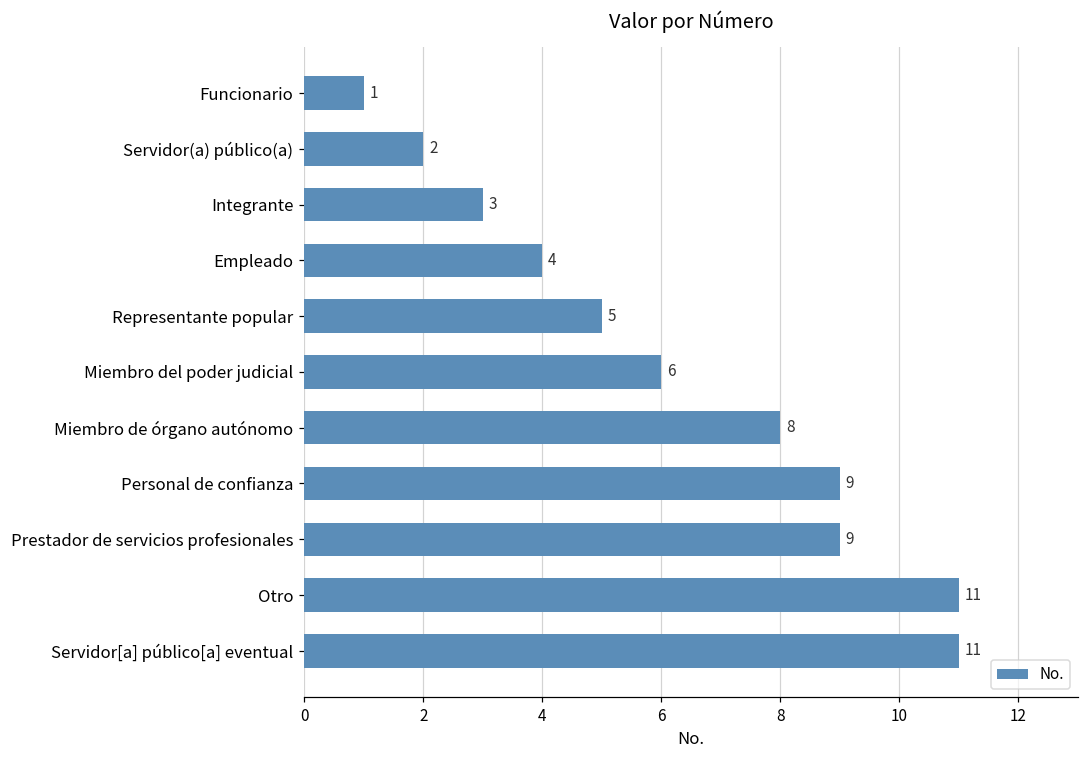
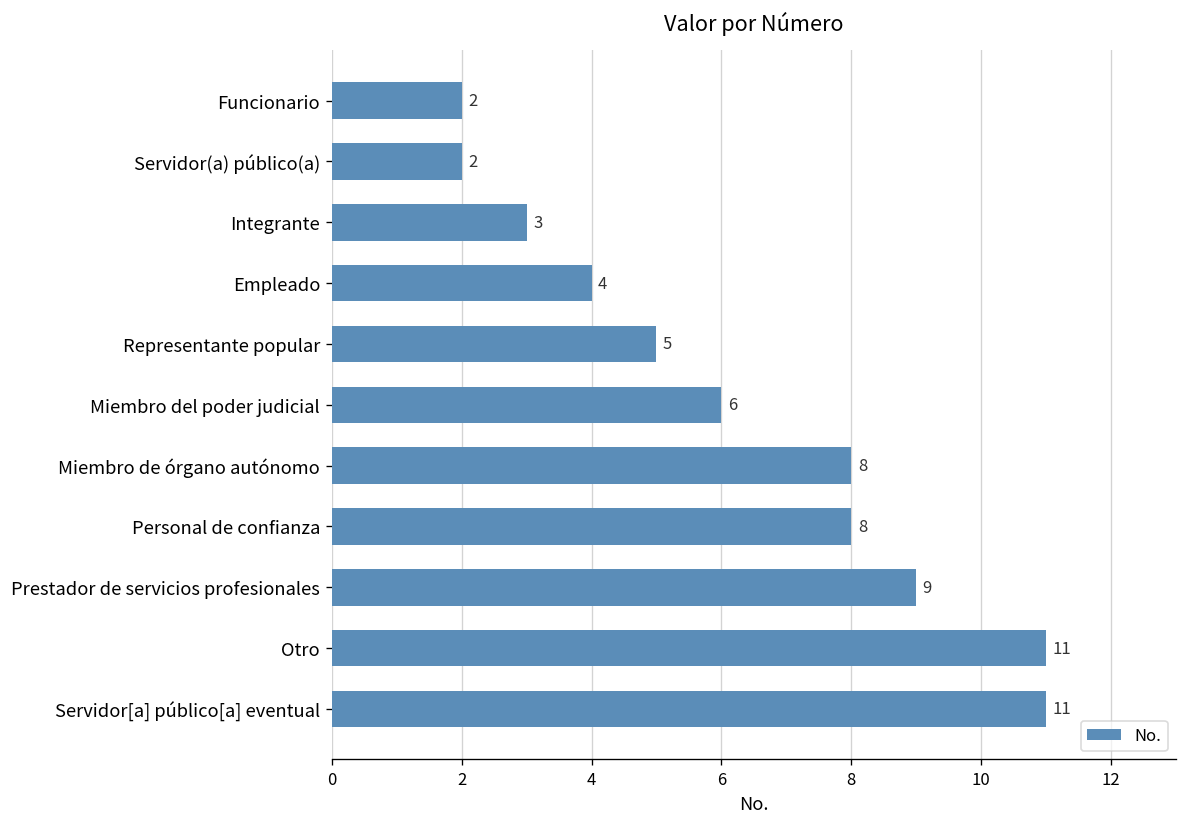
  {
-   "Funcionario": 1,
+   "Funcionario": 2,
    "Servidor(a) público(a)": 2,
    "Integrante": 3,
    "Empleado": 4,
    "Representante popular": 5,
    "Miembro del poder judicial": 6,
    "Miembro de órgano autónomo": 8,
-   "Personal de confianza": 9,
+   "Personal de confianza": 8,
    "Prestador de servicios profesionales": 9,
    "Otro": 11,
    "Servidor[a] público[a] eventual": 11
  }
